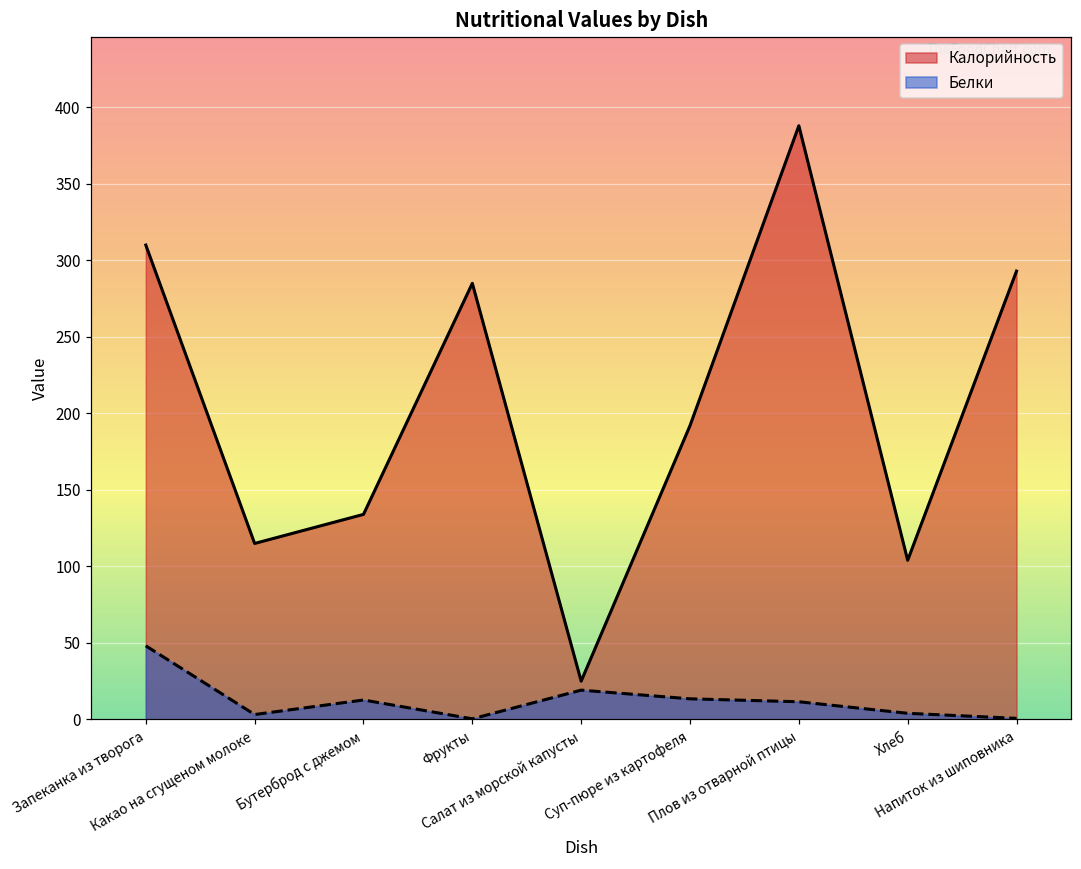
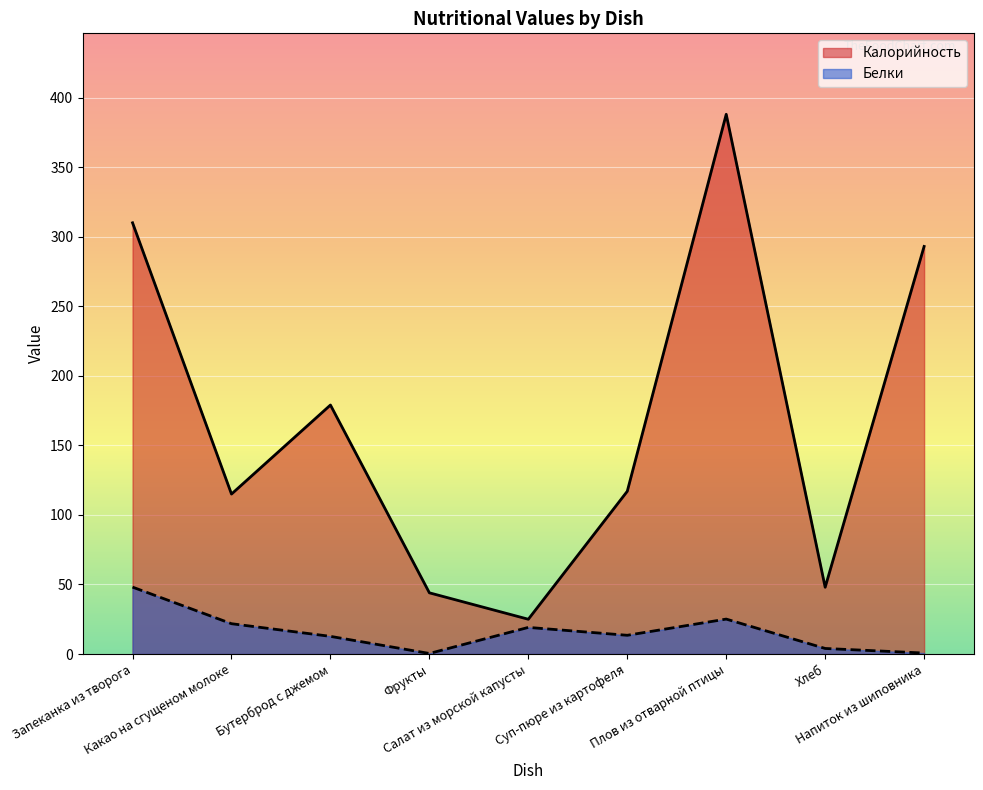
  {
    "Калорийность": {
      "Запеканка из творога": 310,
      "Какао на сгущеном молоке": 115,
-     "Бутерброд с джемом": 134,
-     "Фрукты": 285,
+     "Бутерброд с джемом": 179,
+     "Фрукты": 44,
      "Салат из морской капусты": 25,
-     "Суп-пюре из картофеля": 192,
+     "Суп-пюре из картофеля": 117,
      "Плов из отварной птицы": 388,
-     "Хлеб": 104,
+     "Хлеб": 48,
      "Напиток из шиповника": 293
    },
    "Белки": {
      "Запеканка из творога": 48,
-     "Какао на сгущеном молоке": 3,
+     "Какао на сгущеном молоке": 22,
      "Бутерброд с джемом": 13,
      "Фрукты": 0,
      "Салат из морской капусты": 19,
      "Суп-пюре из картофеля": 13,
-     "Плов из отварной птицы": 12,
+     "Плов из отварной птицы": 25,
      "Хлеб": 4,
      "Напиток из шиповника": 1
    }
  }
